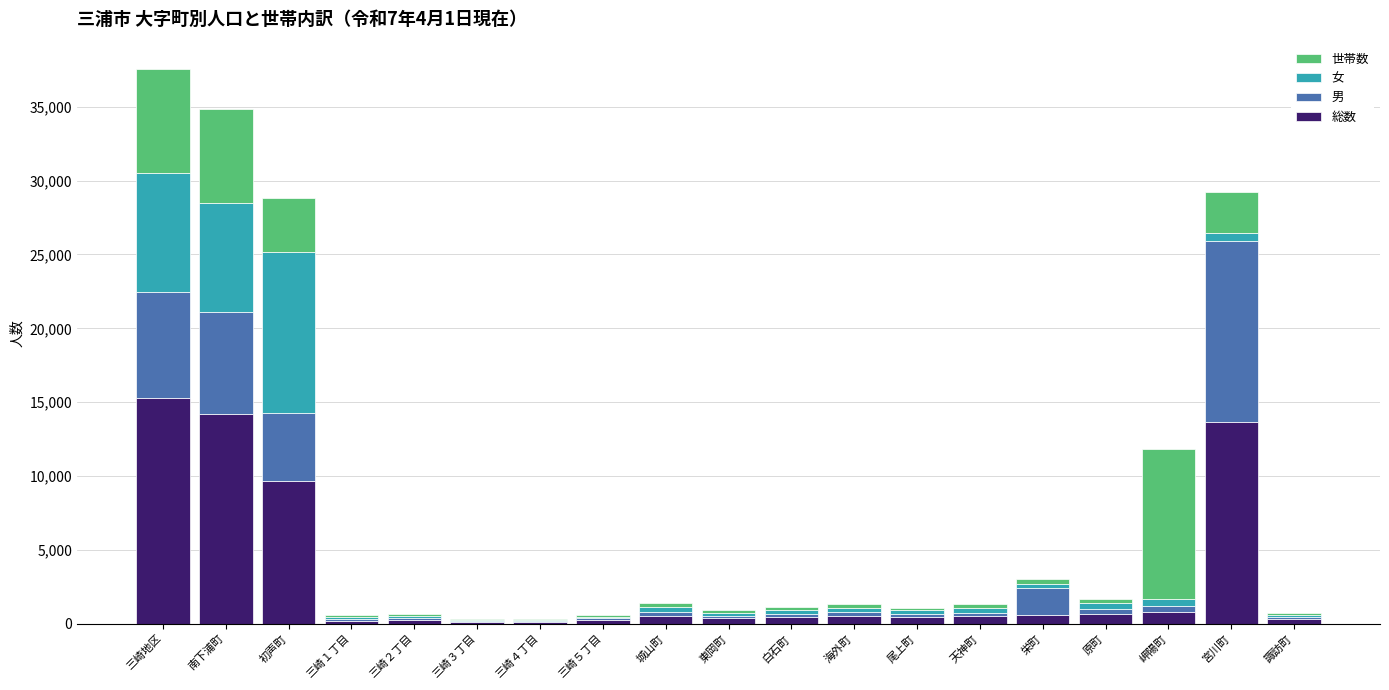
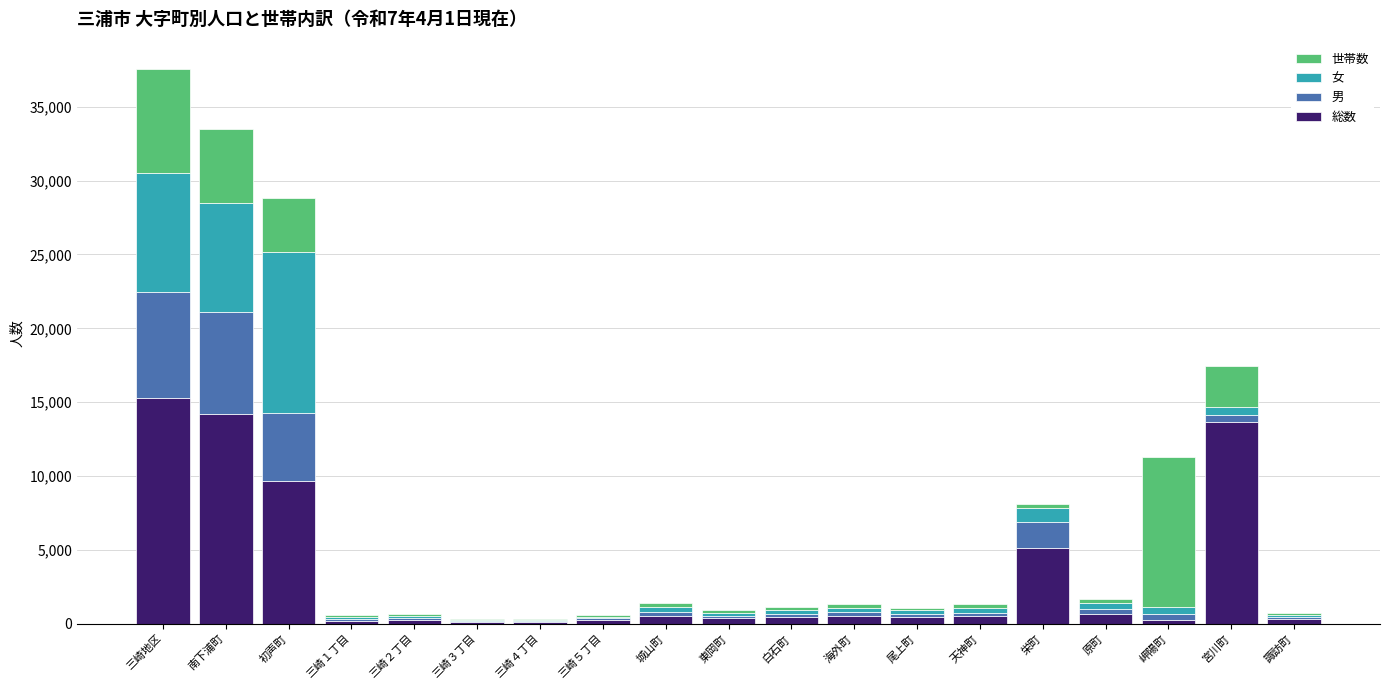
  {
    "総数": {
      "三崎地区": "15,300",
      "南下浦町": "14,200",
      "初声町": "9,600",
      "三崎１丁目": "200",
      "三崎２丁目": "300",
      "三崎５丁目": "200",
      "城山町": "600",
      "東岡町": "400",
      "白石町": "500",
      "海外町": "500",
      "尾上町": "500",
      "天神町": "500",
-     "栄町": "600",
+     "栄町": "5,100",
      "原町": "700",
-     "岬陽町": "800",
+     "岬陽町": "300",
      "宮川町": "13,700",
      "諏訪町": "300"
    },
    "男": {
      "三崎地区": "7,200",
      "南下浦町": "6,900",
      "初声町": "4,600",
      "城山町": "300",
      "東岡町": "200",
      "白石町": "200",
      "海外町": "300",
      "尾上町": "200",
      "天神町": "200",
      "栄町": "1,800",
      "原町": "300",
      "岬陽町": "400",
-     "宮川町": "12,200"
+     "宮川町": "500"
    },
    "女": {
      "三崎地区": "8,100",
      "南下浦町": "7,400",
      "初声町": "10,900",
      "城山町": "300",
      "東岡町": "200",
      "白石町": "200",
      "海外町": "300",
      "尾上町": "300",
      "天神町": "300",
-     "栄町": "300",
+     "栄町": "900",
      "原町": "400",
      "岬陽町": "400",
      "宮川町": "500"
    },
    "世帯数": {
      "三崎地区": "7,000",
-     "南下浦町": "6,400",
+     "南下浦町": "5,000",
      "初声町": "3,700",
      "城山町": "300",
      "東岡町": "200",
      "白石町": "200",
      "海外町": "300",
      "天神町": "300",
      "栄町": "300",
      "原町": "300",
      "岬陽町": "10,200",
      "宮川町": "2,800"
    }
  }
